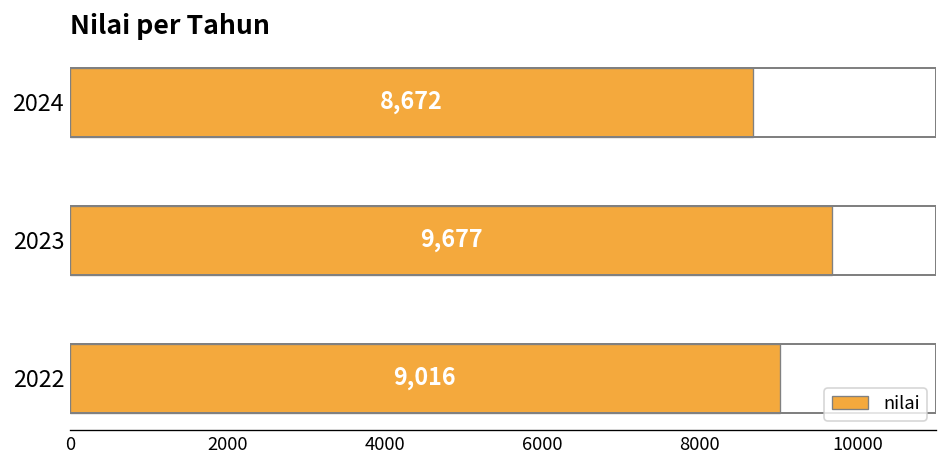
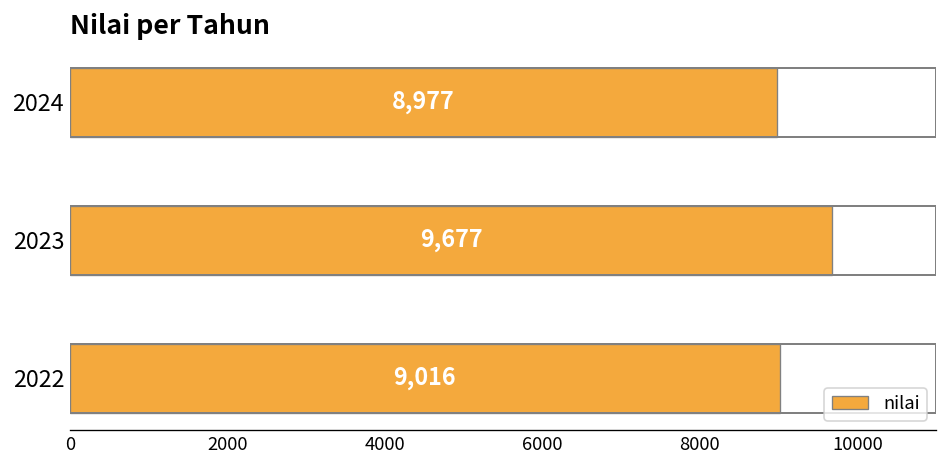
  {
-   "2024": "8,672",
+   "2024": "8,977",
    "2023": "9,677",
    "2022": "9,016"
  }
